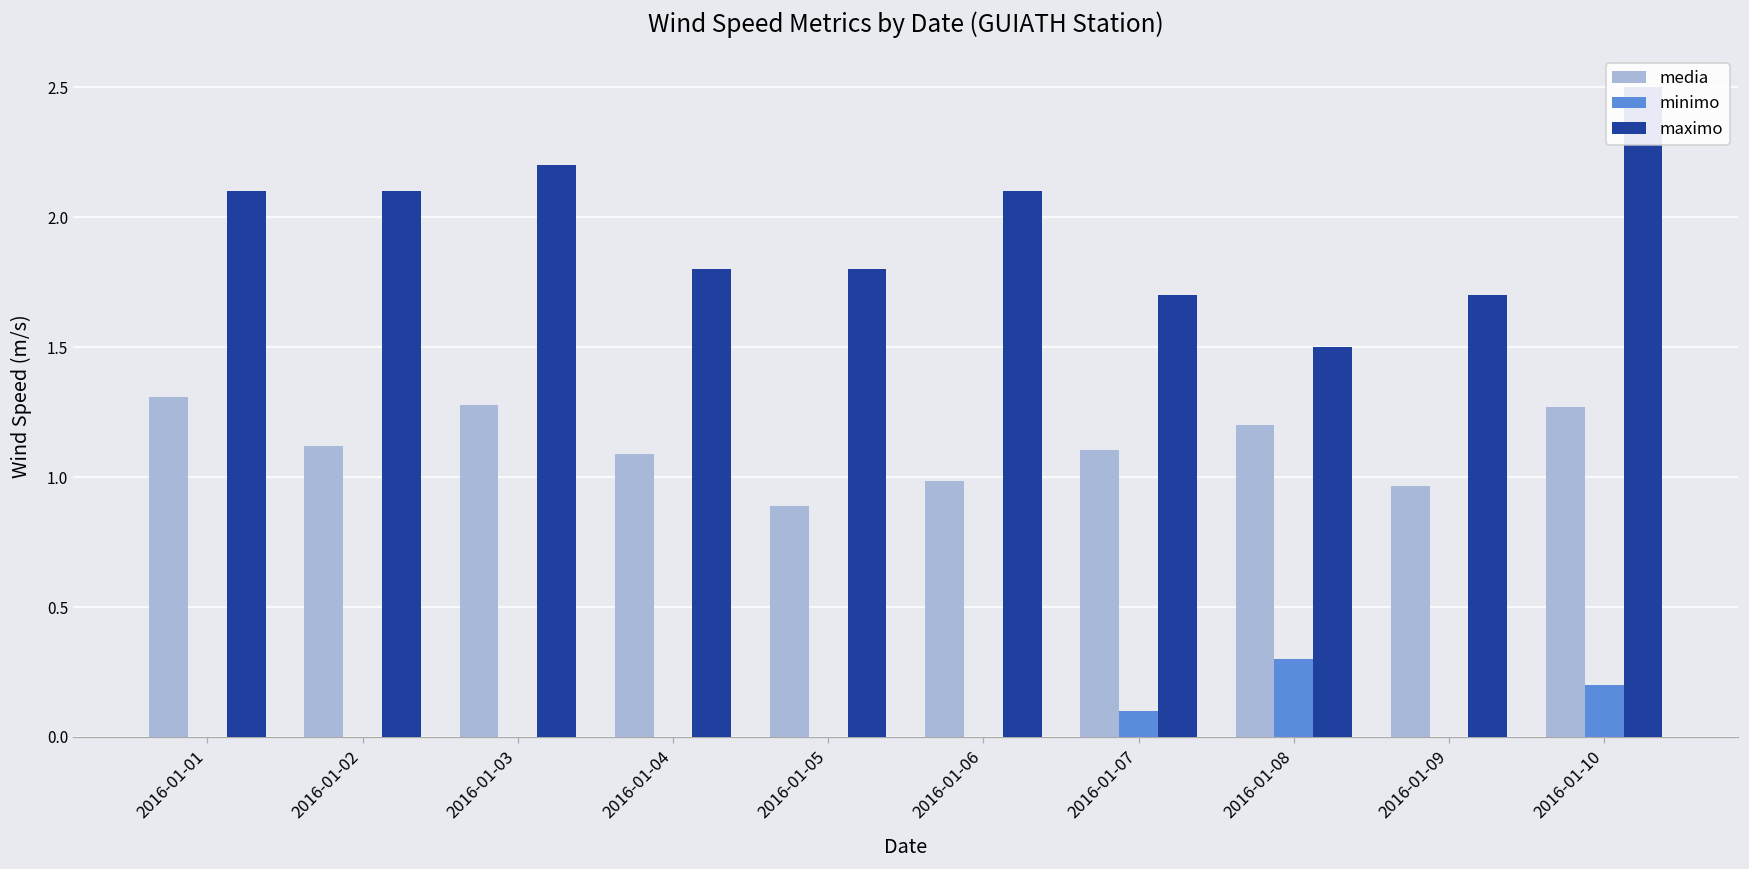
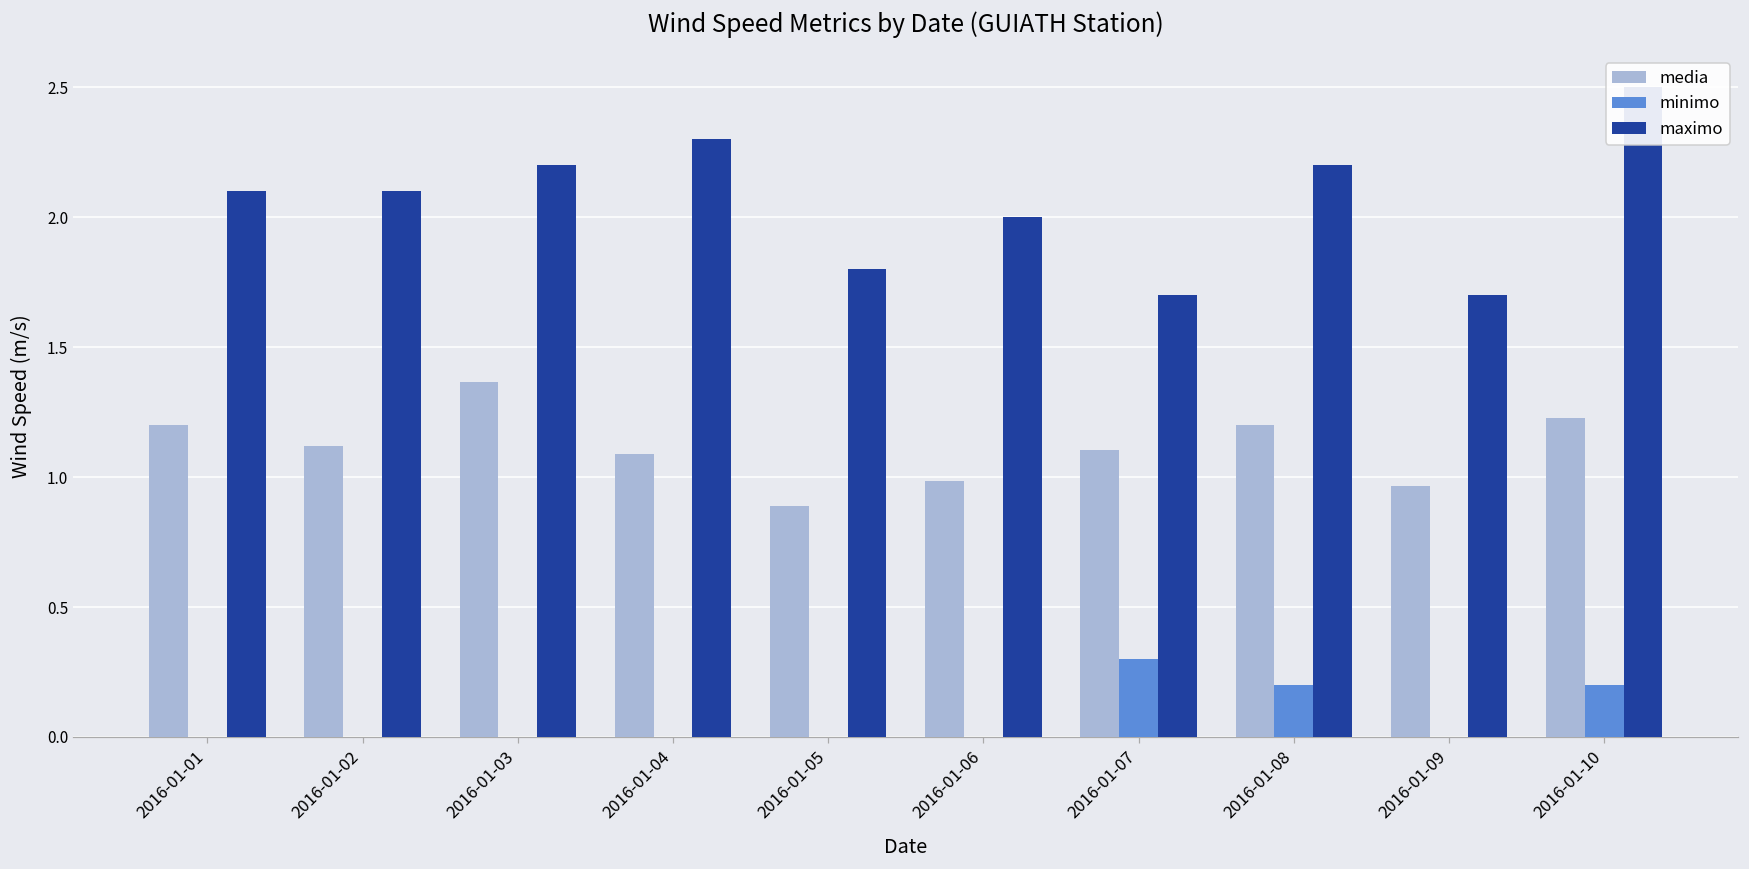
  {
    "media": {
-     "2016-01-01": 1.31,
+     "2016-01-01": 1.20,
      "2016-01-02": 1.12,
-     "2016-01-03": 1.28,
+     "2016-01-03": 1.37,
      "2016-01-04": 1.09,
      "2016-01-05": 0.89,
      "2016-01-06": 0.98,
      "2016-01-07": 1.10,
      "2016-01-08": 1.20,
      "2016-01-09": 0.97,
-     "2016-01-10": 1.27
+     "2016-01-10": 1.23
    },
    "minimo": {
      "2016-01-01": 0.0,
      "2016-01-02": 0.0,
      "2016-01-03": 0.0,
      "2016-01-04": 0.0,
      "2016-01-05": 0.0,
      "2016-01-06": 0.0,
-     "2016-01-07": 0.1,
-     "2016-01-08": 0.3,
+     "2016-01-07": 0.3,
+     "2016-01-08": 0.2,
      "2016-01-09": 0.0,
      "2016-01-10": 0.2
    },
    "maximo": {
      "2016-01-01": 2.1,
      "2016-01-02": 2.1,
      "2016-01-03": 2.2,
-     "2016-01-04": 1.8,
+     "2016-01-04": 2.3,
      "2016-01-05": 1.8,
-     "2016-01-06": 2.1,
+     "2016-01-06": 2.0,
      "2016-01-07": 1.7,
-     "2016-01-08": 1.5,
+     "2016-01-08": 2.2,
      "2016-01-09": 1.7
    }
  }
